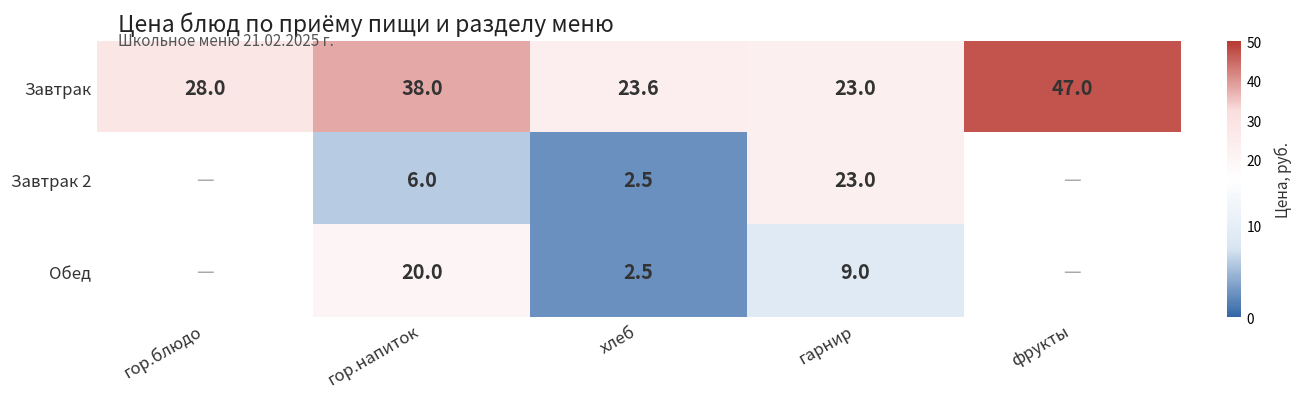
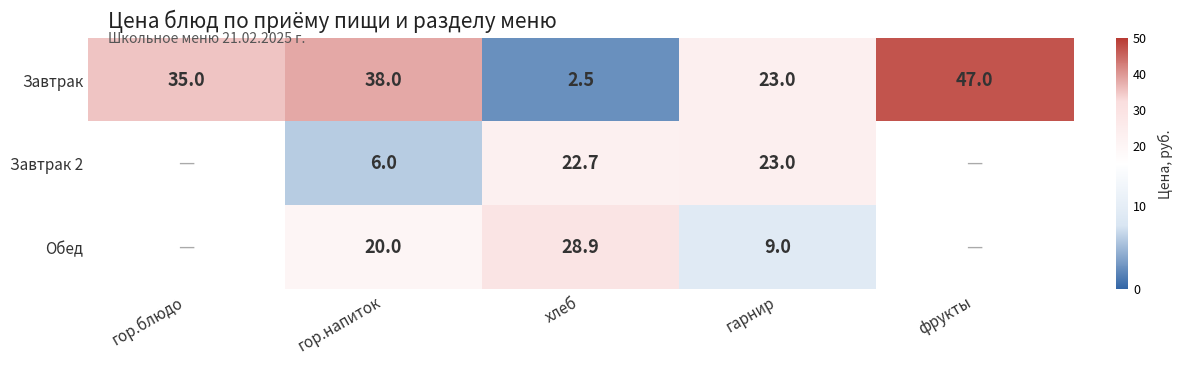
  {
    "Завтрак": {
-     "гор.блюдо": 28.0,
+     "гор.блюдо": 35.0,
      "гор.напиток": 38.0,
-     "хлеб": 23.6,
+     "хлеб": 2.5,
      "гарнир": 23.0,
      "фрукты": 47.0
    },
    "Завтрак 2": {
      "гор.напиток": 6.0,
-     "хлеб": 2.5,
+     "хлеб": 22.7,
      "гарнир": 23.0
    },
    "Обед": {
      "гор.напиток": 20.0,
-     "хлеб": 2.5,
+     "хлеб": 28.9,
      "гарнир": 9.0
    }
  }
